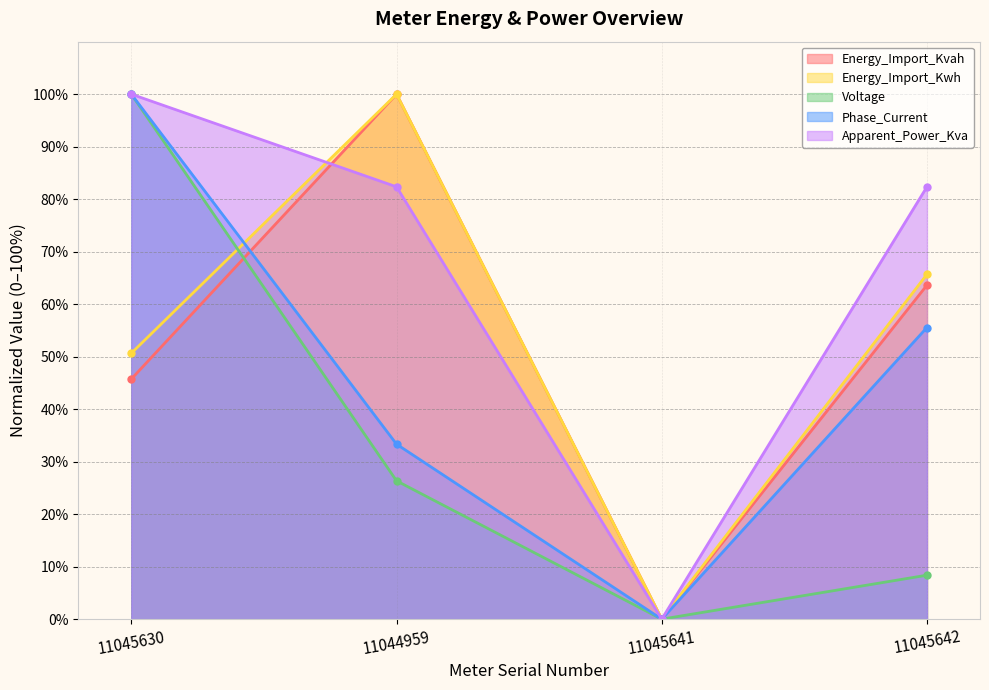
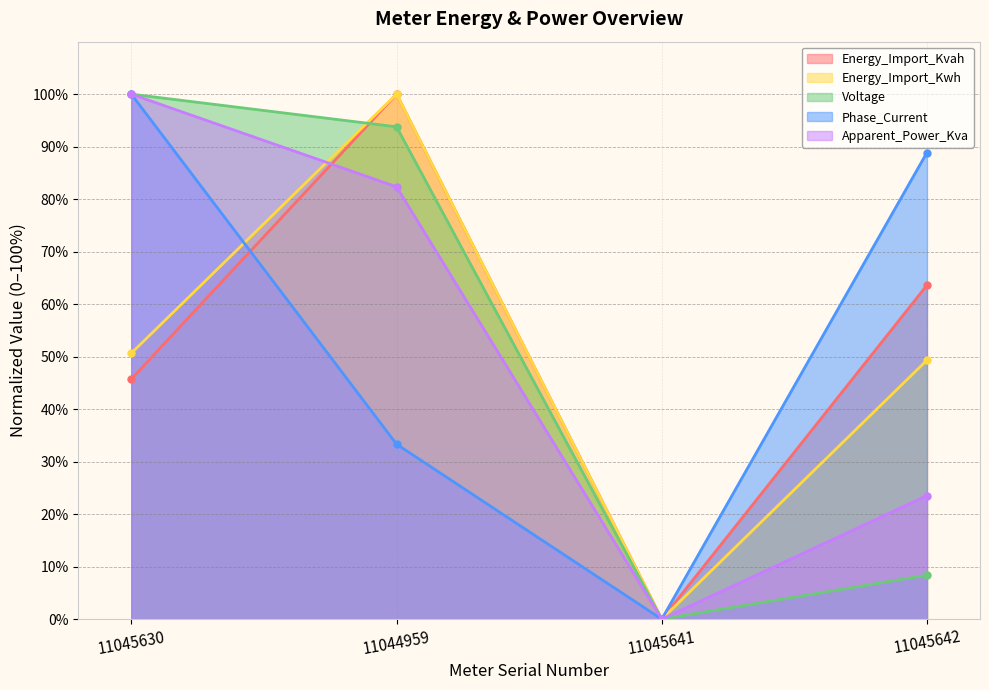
  {
    "Energy_Import_Kvah": {
      "11045630": "46%",
      "11045642": "64%"
    },
    "Energy_Import_Kwh": {
      "11045630": "51%",
-     "11045642": "66%"
+     "11045642": "49%"
    },
    "Voltage": {
-     "11044959": "26%",
+     "11044959": "94%",
      "11045642": "8%"
    },
    "Phase_Current": {
      "11044959": "33%",
-     "11045642": "56%"
+     "11045642": "89%"
    },
    "Apparent_Power_Kva": {
      "11044959": "82%",
-     "11045642": "82%"
+     "11045642": "24%"
    }
  }
